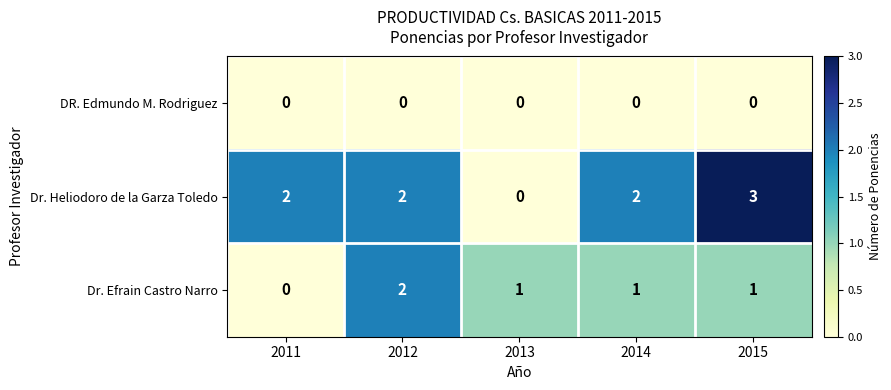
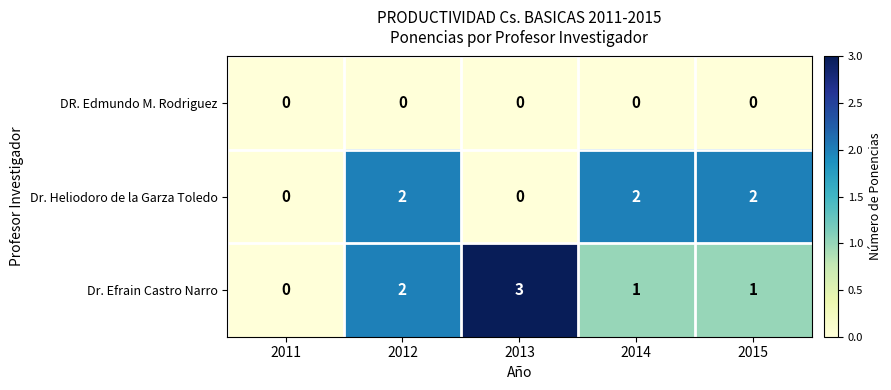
  {
    "DR. Edmundo M. Rodriguez": {
      "2011": 0,
      "2012": 0,
      "2013": 0,
      "2014": 0,
      "2015": 0
    },
    "Dr. Heliodoro de la Garza Toledo": {
-     "2011": 2,
+     "2011": 0,
      "2012": 2,
      "2013": 0,
      "2014": 2,
-     "2015": 3
+     "2015": 2
    },
    "Dr. Efrain Castro Narro": {
      "2011": 0,
      "2012": 2,
-     "2013": 1,
+     "2013": 3,
      "2014": 1,
      "2015": 1
    }
  }
